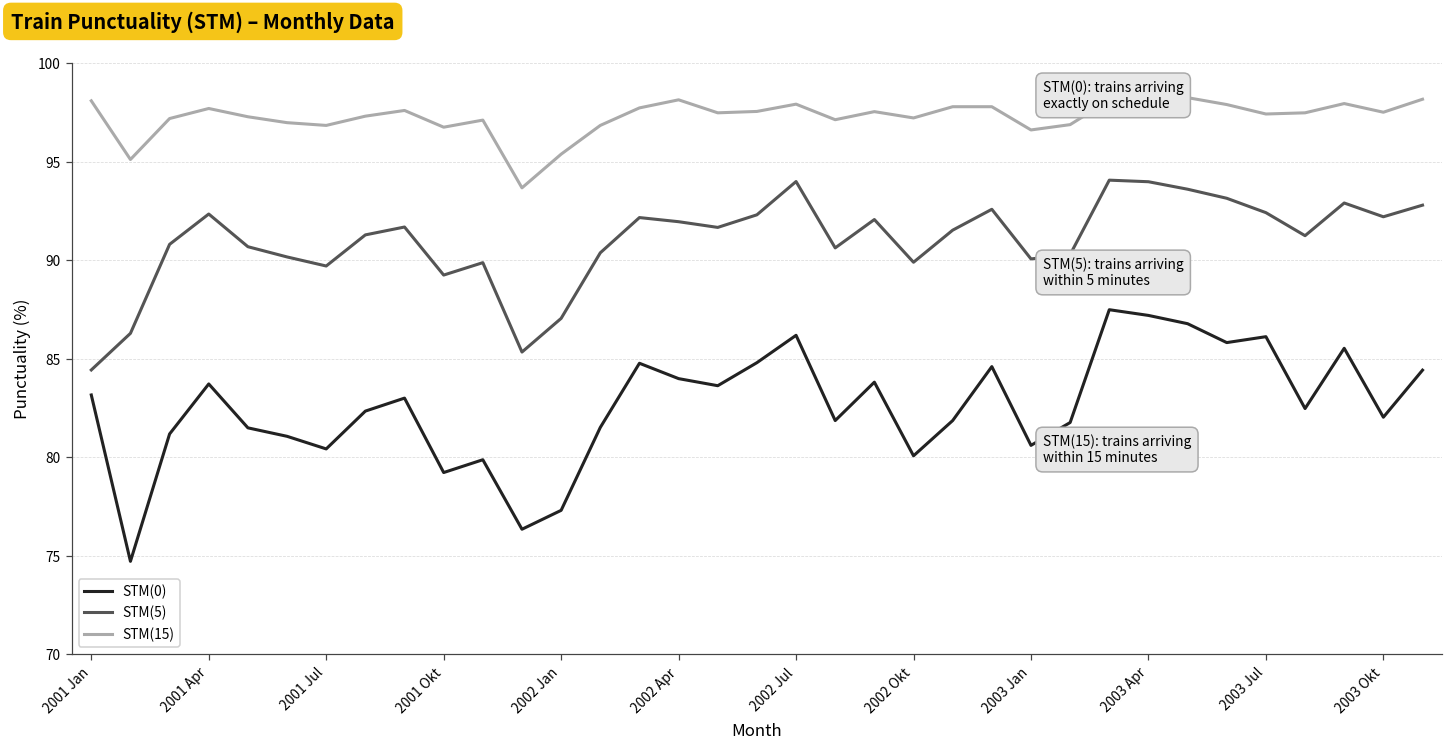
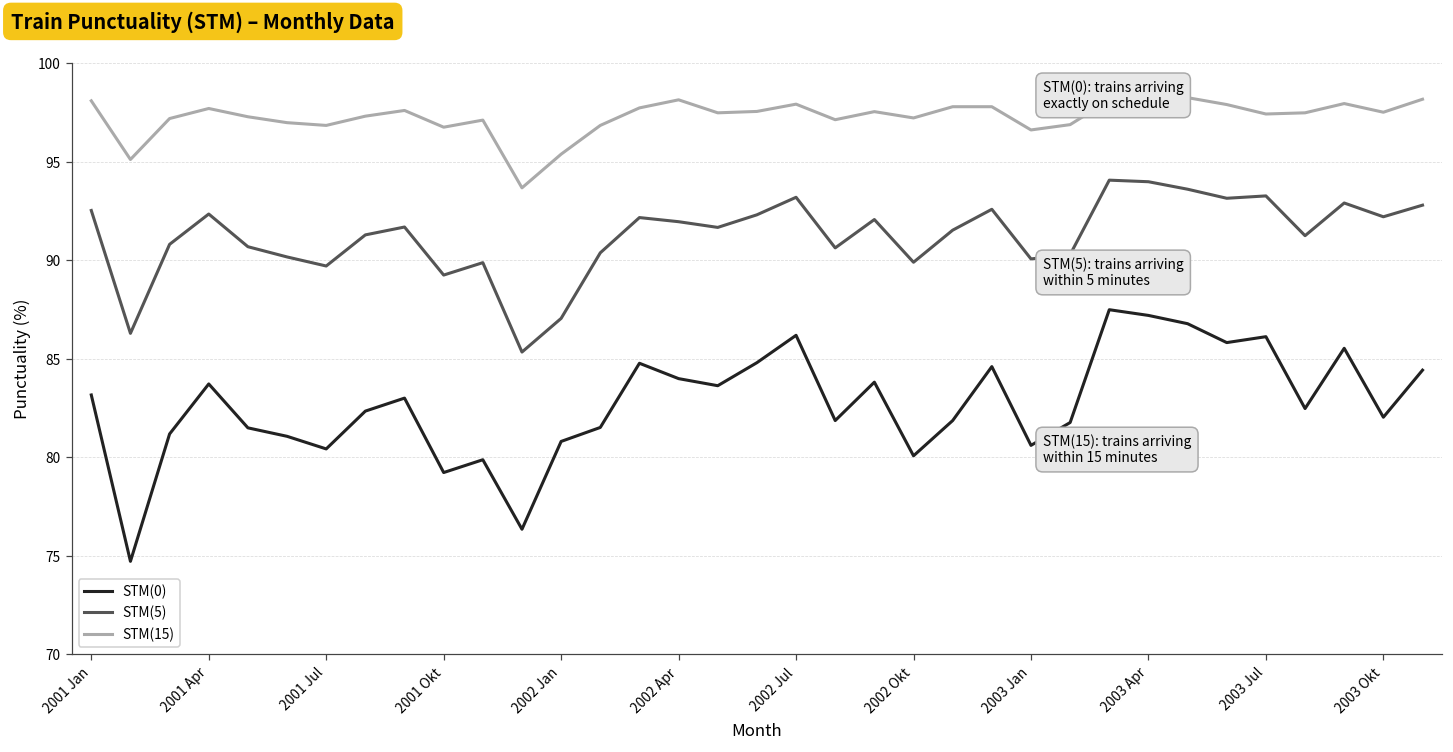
  {
    "STM(0)": {
      "2001 Jan": 83.2,
      "2001 Apr": 83.7,
      "2001 Jul": 80.4,
      "2001 Okt": 79.2,
-     "2002 Jan": 77.3,
+     "2002 Jan": 80.8,
      "2002 Apr": 84.0,
      "2002 Jul": 86.2,
      "2002 Okt": 80.1,
      "2003 Jan": 80.6,
      "2003 Apr": 87.2,
      "2003 Jul": 86.1,
      "2003 Okt": 82.0
    },
    "STM(5)": {
-     "2001 Jan": 84.4,
+     "2001 Jan": 92.5,
      "2001 Apr": 92.4,
      "2001 Jul": 89.7,
      "2001 Okt": 89.3,
      "2002 Jan": 87.1,
      "2002 Apr": 92.0,
-     "2002 Jul": 94.0,
+     "2002 Jul": 93.2,
      "2002 Okt": 89.9,
      "2003 Jan": 90.1,
      "2003 Apr": 94.0,
-     "2003 Jul": 92.4,
+     "2003 Jul": 93.3,
      "2003 Okt": 92.2
    },
    "STM(15)": {
      "2001 Jan": 98.1,
      "2001 Apr": 97.7,
      "2001 Jul": 96.9,
      "2001 Okt": 96.8,
      "2002 Jan": 95.4,
      "2002 Apr": 98.2,
      "2002 Jul": 97.9,
      "2002 Okt": 97.2,
      "2003 Jan": 96.6,
      "2003 Apr": 98.3,
      "2003 Jul": 97.4,
      "2003 Okt": 97.5
    }
  }
